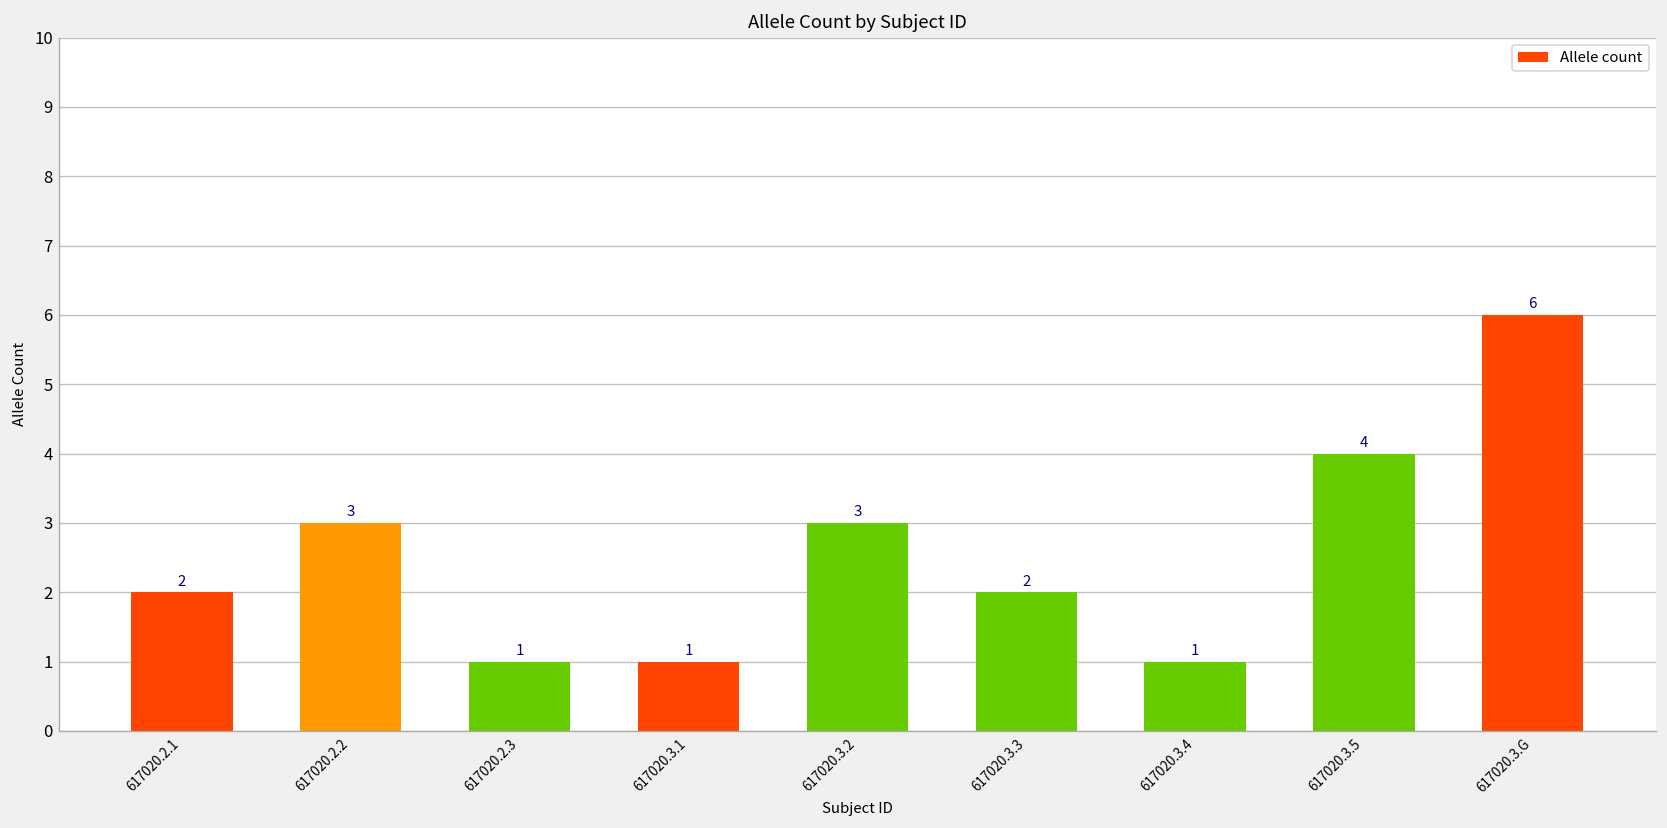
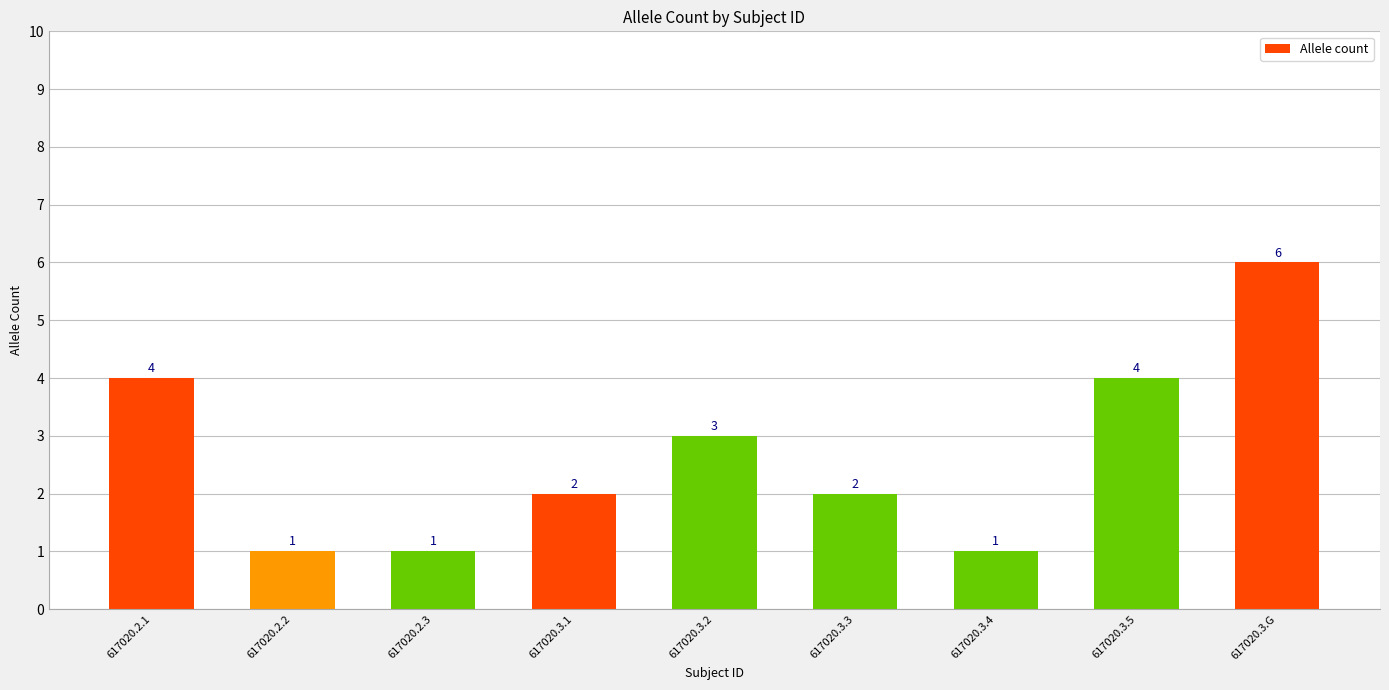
  {
-   "617020.2.1": 2,
-   "617020.2.2": 3,
+   "617020.2.1": 4,
+   "617020.2.2": 1,
    "617020.2.3": 1,
-   "617020.3.1": 1,
+   "617020.3.1": 2,
    "617020.3.2": 3,
    "617020.3.3": 2,
    "617020.3.4": 1,
    "617020.3.5": 4,
    "617020.3.G": 6
  }
